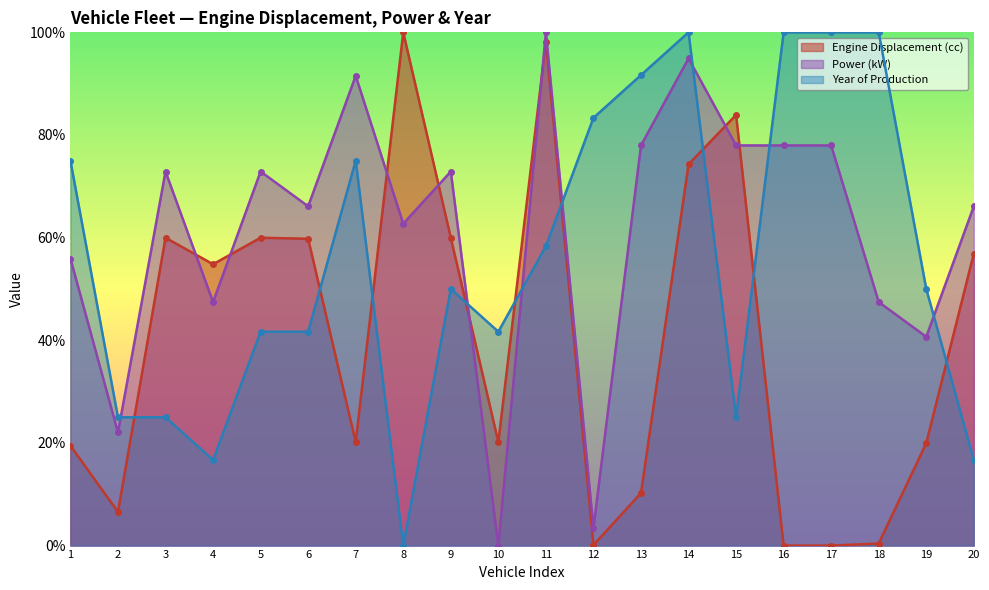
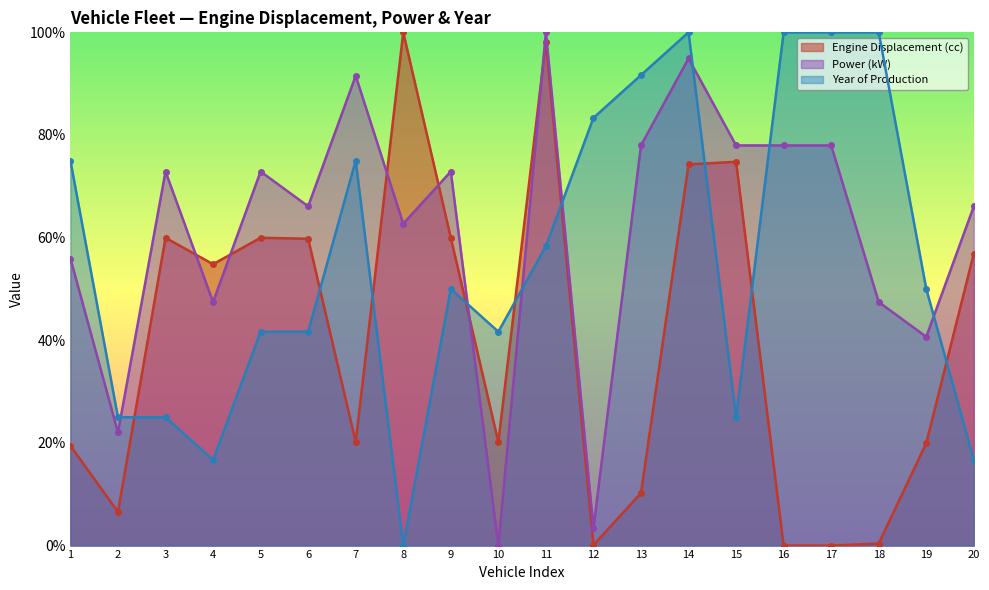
  {
    "Engine Displacement (cc)": {
      "1": "19%",
      "2": "7%",
      "3": "60%",
      "4": "55%",
      "5": "60%",
      "6": "60%",
      "7": "20%",
      "8": "100%",
      "9": "60%",
      "10": "20%",
      "11": "98%",
      "12": "0%",
      "13": "10%",
      "14": "74%",
-     "15": "84%",
+     "15": "75%",
      "16": "0%",
      "17": "0%",
      "18": "0%",
      "19": "20%",
      "20": "57%"
    },
    "Power (kW)": {
      "1": "56%",
      "2": "22%",
      "3": "73%",
      "4": "47%",
      "5": "73%",
      "6": "66%",
      "7": "92%",
      "8": "63%",
      "9": "73%",
      "10": "0%",
      "11": "100%",
      "12": "3%",
      "13": "78%",
      "14": "95%",
      "15": "78%",
      "16": "78%",
      "17": "78%",
      "18": "47%",
      "19": "41%",
      "20": "66%"
    },
    "Year of Production": {
      "1": "75%",
      "2": "25%",
      "3": "25%",
      "4": "17%",
      "5": "42%",
      "6": "42%",
      "7": "75%",
      "8": "0%",
      "9": "50%",
      "10": "42%",
      "11": "58%",
      "12": "83%",
      "13": "92%",
      "14": "100%",
      "15": "25%",
      "16": "100%",
      "17": "100%",
      "18": "100%",
      "19": "50%",
      "20": "17%"
    }
  }
